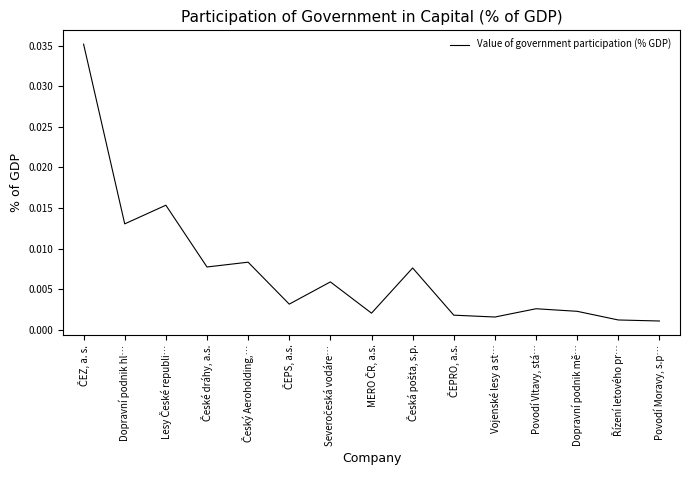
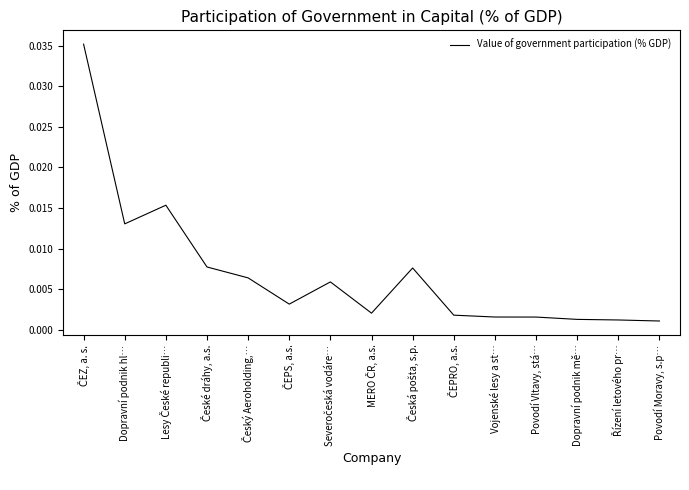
  {
    "ČEZ, a. s.": 0.035,
    "Dopravní podnik hl…": 0.013,
    "Lesy České republi…": 0.015,
    "České dráhy, a.s.": 0.008,
-   "Český Aeroholding,…": 0.008,
+   "Český Aeroholding,…": 0.006,
    "ČEPS, a.s.": 0.003,
    "Severočeská vodáre…": 0.006,
    "MERO ČR, a.s.": 0.002,
    "Česká pošta, s.p.": 0.008,
    "ČEPRO, a.s.": 0.002,
    "Vojenské lesy a st…": 0.002,
-   "Povodí Vltavy, stá…": 0.003,
-   "Dopravní podnik mě…": 0.002,
+   "Povodí Vltavy, stá…": 0.002,
+   "Dopravní podnik mě…": 0.001,
    "Řízení letového pr…": 0.001,
    "Povodí Moravy, s.p…": 0.001
  }
